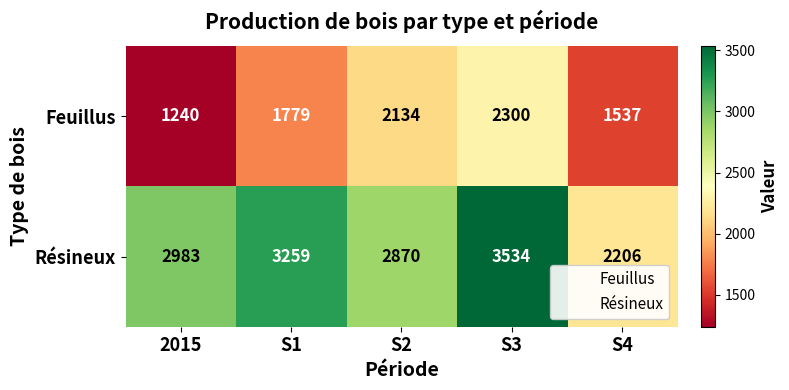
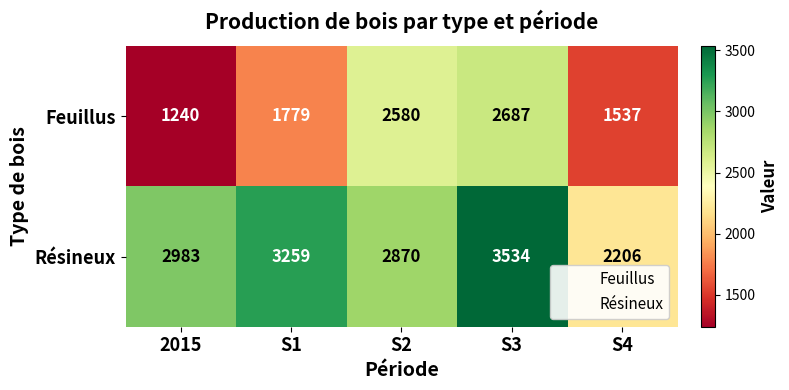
  {
    "Feuillus": {
      "2015": 1240,
      "S1": 1779,
-     "S2": 2134,
-     "S3": 2300,
+     "S2": 2580,
+     "S3": 2687,
      "S4": 1537
    },
    "Résineux": {
      "2015": 2983,
      "S1": 3259,
      "S2": 2870,
      "S3": 3534
    }
  }
